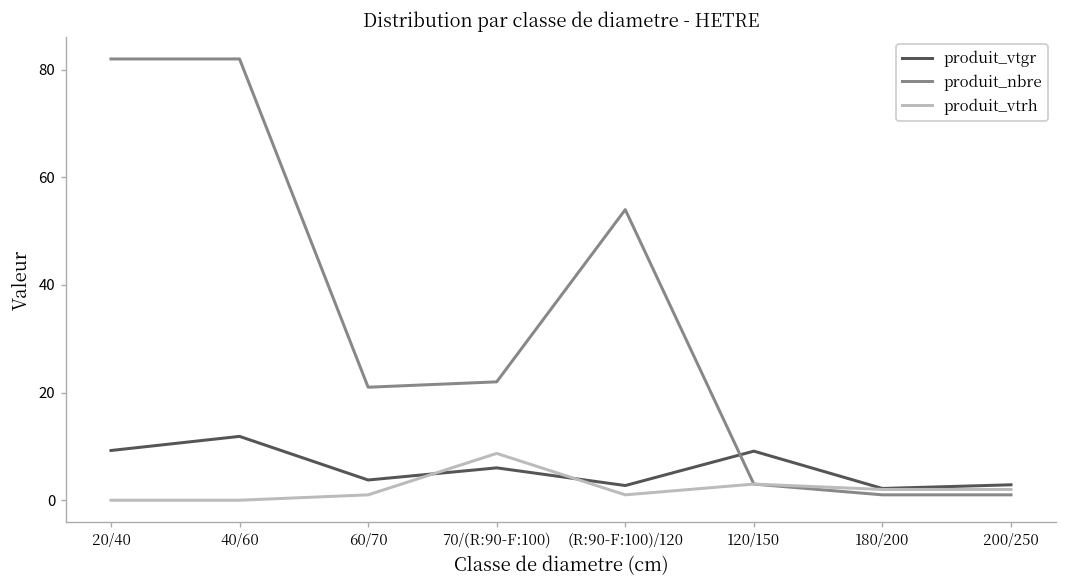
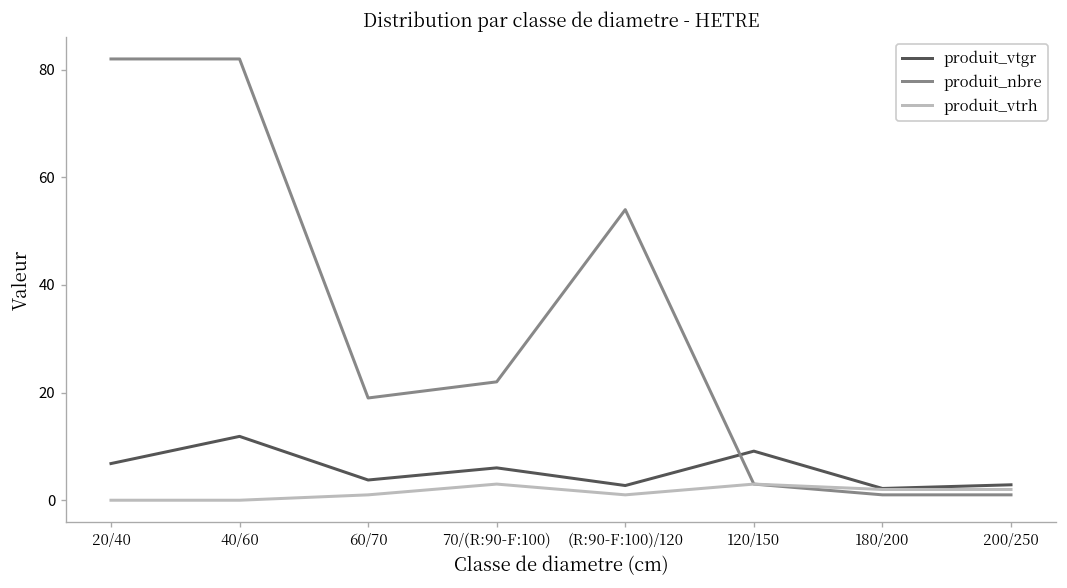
  {
    "produit_vtgr": {
-     "20/40": 9,
+     "20/40": 7,
      "40/60": 12,
      "60/70": 4,
      "70/(R:90-F:100)": 6,
      "(R:90-F:100)/120": 3,
      "120/150": 9,
      "200/250": 3
    },
    "produit_nbre": {
      "20/40": 82,
      "40/60": 82,
-     "60/70": 21,
+     "60/70": 19,
      "70/(R:90-F:100)": 22,
      "(R:90-F:100)/120": 54,
      "180/200": 1,
      "200/250": 1
    },
    "produit_vtrh": {
      "20/40": 0,
      "40/60": 0,
      "60/70": 1,
-     "70/(R:90-F:100)": 9,
+     "70/(R:90-F:100)": 3,
      "(R:90-F:100)/120": 1,
      "200/250": 2
    }
  }
